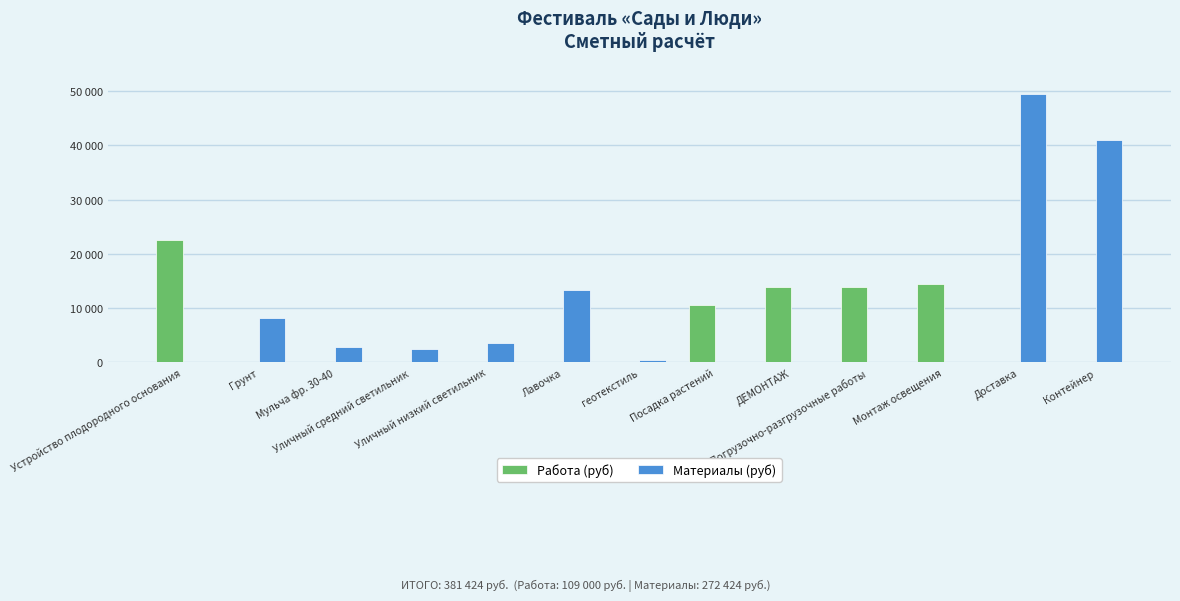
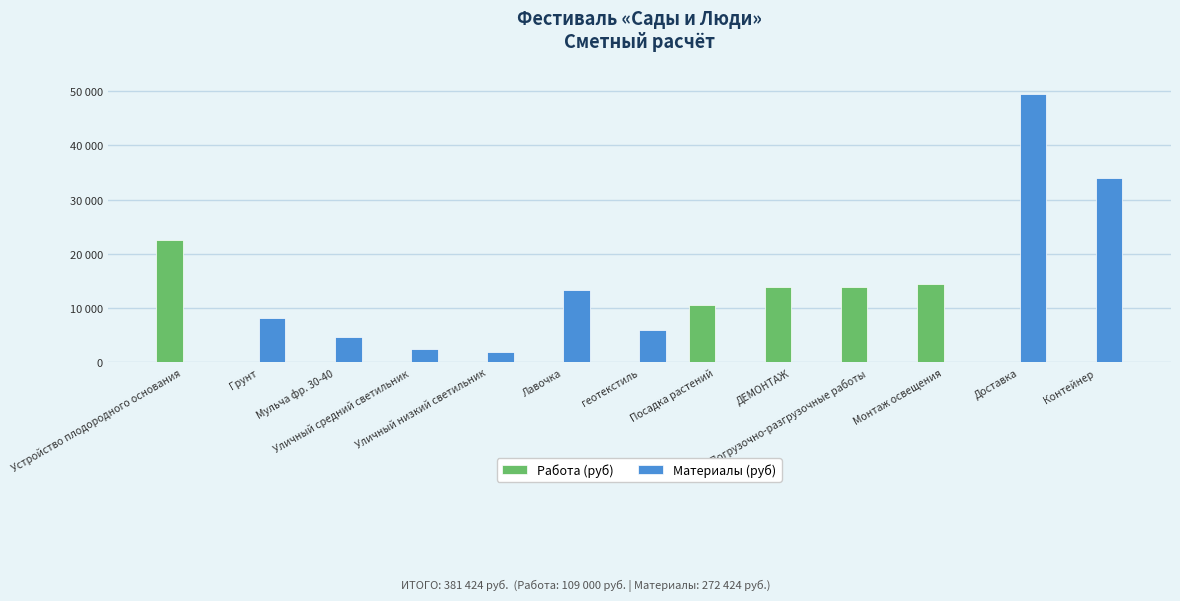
  {
    "Работа (руб)": {
      "Устройство плодородного основания": 23000,
      "Грунт": 0,
      "Мульча фр. 30-40": 0,
      "Уличный средний светильник": 0,
      "Уличный низкий светильник": 0,
      "Лавочка": 0,
      "геотекстиль": 0,
      "Посадка растений": 11000,
      "ДЕМОНТАЖ": 14000,
      "Погрузочно-разгрузочные работы": 14000,
      "Монтаж освещения": 14000,
      "Доставка": 0,
      "Контейнер": 0
    },
    "Материалы (руб)": {
      "Устройство плодородного основания": 0,
      "Грунт": 8000,
-     "Мульча фр. 30-40": 3000,
+     "Мульча фр. 30-40": 5000,
      "Уличный средний светильник": 2000,
-     "Уличный низкий светильник": 4000,
+     "Уличный низкий светильник": 2000,
      "Лавочка": 13000,
-     "геотекстиль": 0,
+     "геотекстиль": 6000,
      "Посадка растений": 0,
      "ДЕМОНТАЖ": 0,
      "Погрузочно-разгрузочные работы": 0,
      "Монтаж освещения": 0,
      "Доставка": 50000,
-     "Контейнер": 41000
+     "Контейнер": 34000
    }
  }
